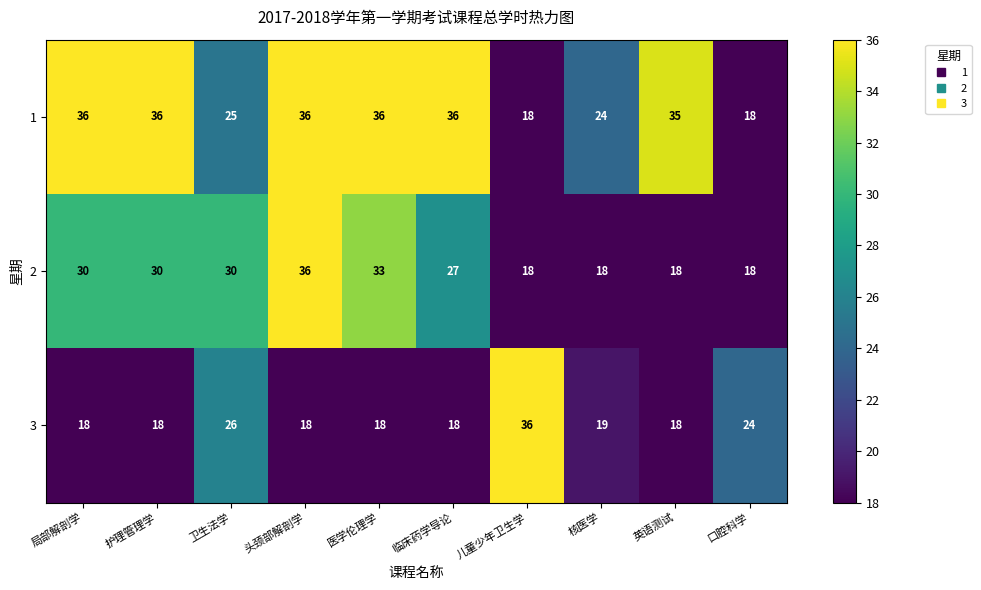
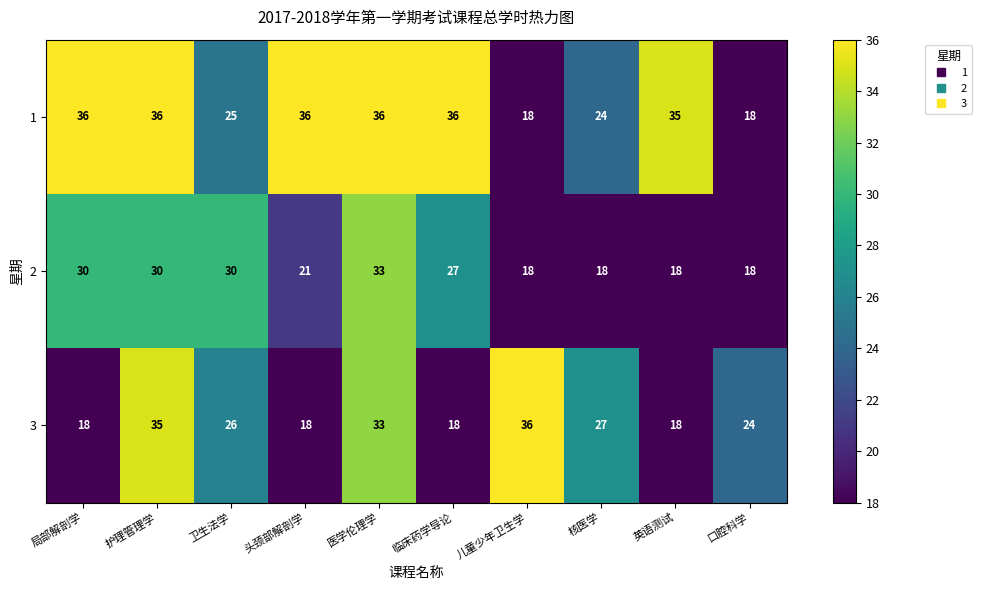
  {
    "1": {
      "局部解剖学": 36,
      "护理管理学": 36,
      "卫生法学": 25,
      "头颈部解剖学": 36,
      "医学伦理学": 36,
      "临床药学导论": 36,
      "儿童少年卫生学": 18,
      "核医学": 24,
      "英语测试": 35,
      "口腔科学": 18
    },
    "2": {
      "局部解剖学": 30,
      "护理管理学": 30,
      "卫生法学": 30,
-     "头颈部解剖学": 36,
+     "头颈部解剖学": 21,
      "医学伦理学": 33,
      "临床药学导论": 27,
      "儿童少年卫生学": 18,
      "核医学": 18,
      "英语测试": 18,
      "口腔科学": 18
    },
    "3": {
      "局部解剖学": 18,
-     "护理管理学": 18,
+     "护理管理学": 35,
      "卫生法学": 26,
      "头颈部解剖学": 18,
-     "医学伦理学": 18,
+     "医学伦理学": 33,
      "临床药学导论": 18,
      "儿童少年卫生学": 36,
-     "核医学": 19,
+     "核医学": 27,
      "英语测试": 18,
      "口腔科学": 24
    }
  }
